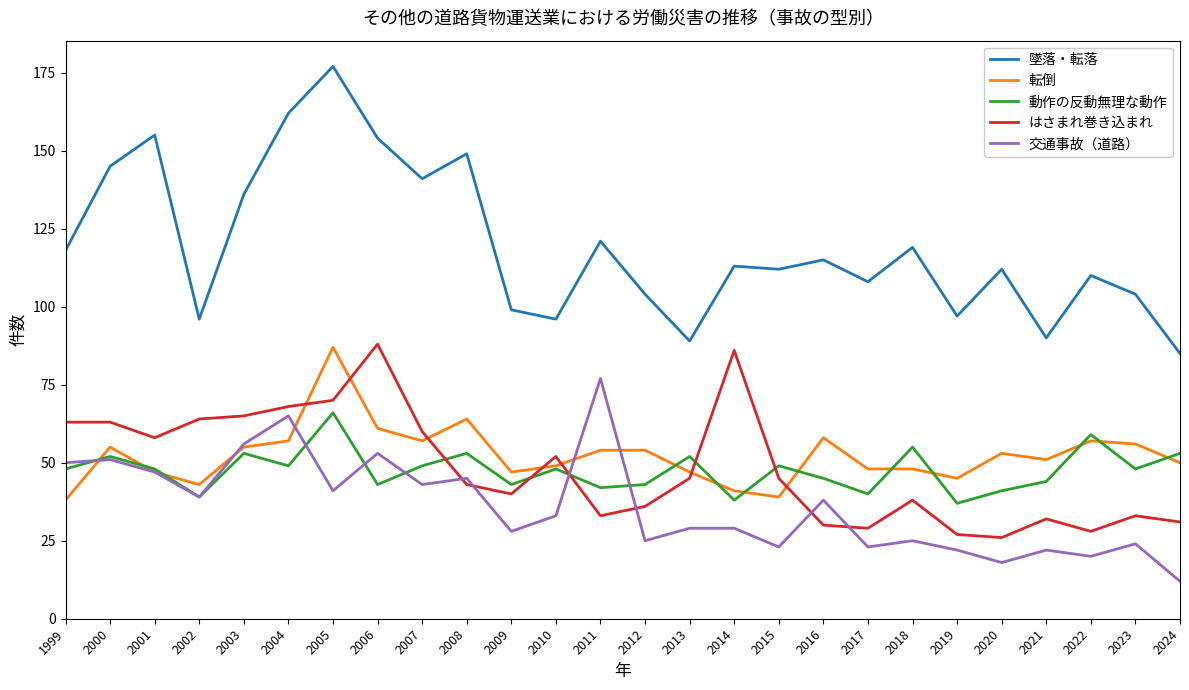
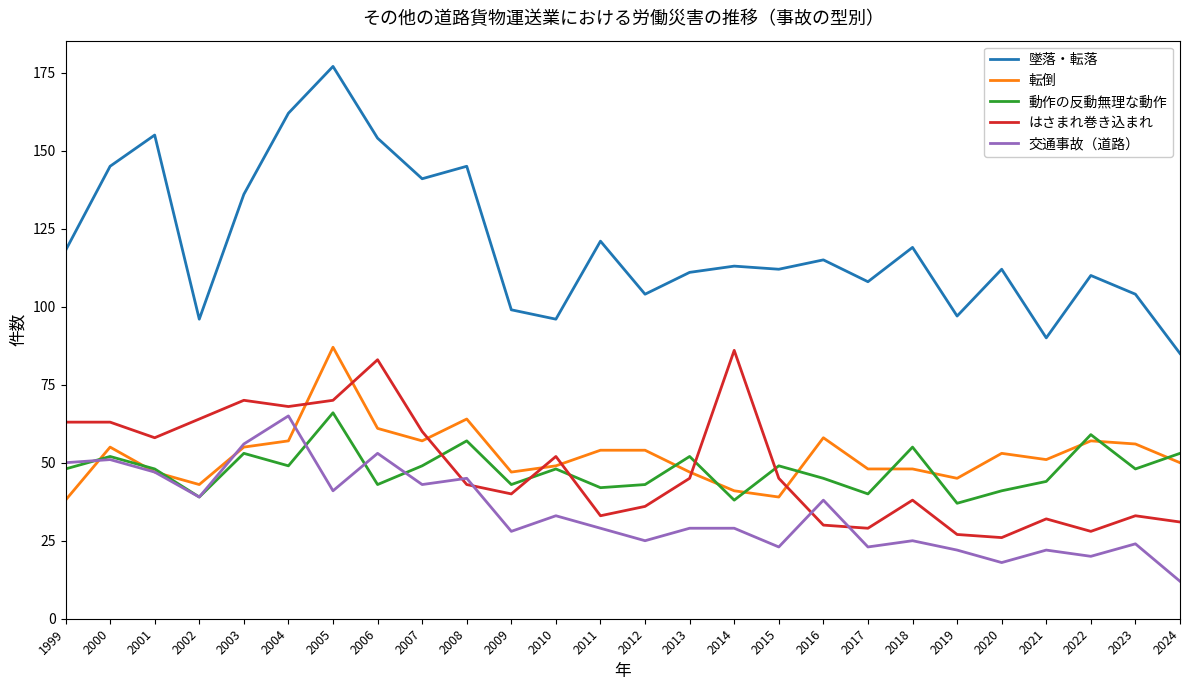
  {
    "墜落・転落": {
      "1999": 118,
      "2000": 145,
      "2001": 155,
      "2002": 96,
      "2003": 136,
      "2004": 162,
      "2005": 177,
      "2006": 154,
      "2007": 141,
-     "2008": 149,
+     "2008": 145,
      "2009": 99,
      "2010": 96,
      "2011": 121,
      "2012": 104,
-     "2013": 89,
+     "2013": 111,
      "2014": 113,
      "2015": 112,
      "2016": 115,
      "2017": 108,
      "2018": 119,
      "2019": 97,
      "2020": 112,
      "2021": 90,
      "2022": 110,
      "2023": 104,
      "2024": 85
    },
    "転倒": {
      "1999": 38,
      "2000": 55,
      "2002": 43,
      "2003": 55,
      "2004": 57,
      "2005": 87,
      "2006": 61,
      "2007": 57,
      "2008": 64,
      "2009": 47,
      "2010": 49,
      "2011": 54,
      "2012": 54,
      "2013": 47,
      "2014": 41,
      "2015": 39,
      "2016": 58,
      "2017": 48,
      "2018": 48,
      "2019": 45,
      "2020": 53,
      "2021": 51,
      "2022": 57,
      "2023": 56,
      "2024": 50
    },
    "動作の反動無理な動作": {
      "1999": 48,
      "2000": 52,
      "2001": 48,
      "2003": 53,
      "2004": 49,
      "2005": 66,
      "2006": 43,
      "2007": 49,
-     "2008": 53,
+     "2008": 57,
      "2009": 43,
      "2010": 48,
      "2011": 42,
      "2012": 43,
      "2013": 52,
      "2014": 38,
      "2015": 49,
      "2016": 45,
      "2017": 40,
      "2018": 55,
      "2019": 37,
      "2020": 41,
      "2021": 44,
      "2022": 59,
      "2023": 48,
      "2024": 53
    },
    "はさまれ巻き込まれ": {
      "1999": 63,
      "2000": 63,
      "2001": 58,
      "2002": 64,
-     "2003": 65,
+     "2003": 70,
      "2004": 68,
      "2005": 70,
-     "2006": 88,
+     "2006": 83,
      "2007": 60,
      "2008": 43,
      "2009": 40,
      "2010": 52,
      "2011": 33,
      "2012": 36,
      "2013": 45,
      "2014": 86,
      "2015": 45,
      "2016": 30,
      "2017": 29,
      "2018": 38,
      "2019": 27,
      "2020": 26,
      "2021": 32,
      "2022": 28,
      "2023": 33,
      "2024": 31
    },
    "交通事故（道路）": {
      "1999": 50,
      "2000": 51,
      "2003": 56,
      "2004": 65,
      "2005": 41,
      "2006": 53,
      "2007": 43,
      "2008": 45,
      "2009": 28,
      "2010": 33,
-     "2011": 77,
+     "2011": 29,
      "2012": 25,
      "2013": 29,
      "2014": 29,
      "2015": 23,
      "2016": 38,
      "2017": 23,
      "2018": 25,
      "2019": 22,
      "2020": 18,
      "2021": 22,
      "2022": 20,
      "2023": 24,
      "2024": 12
    }
  }
